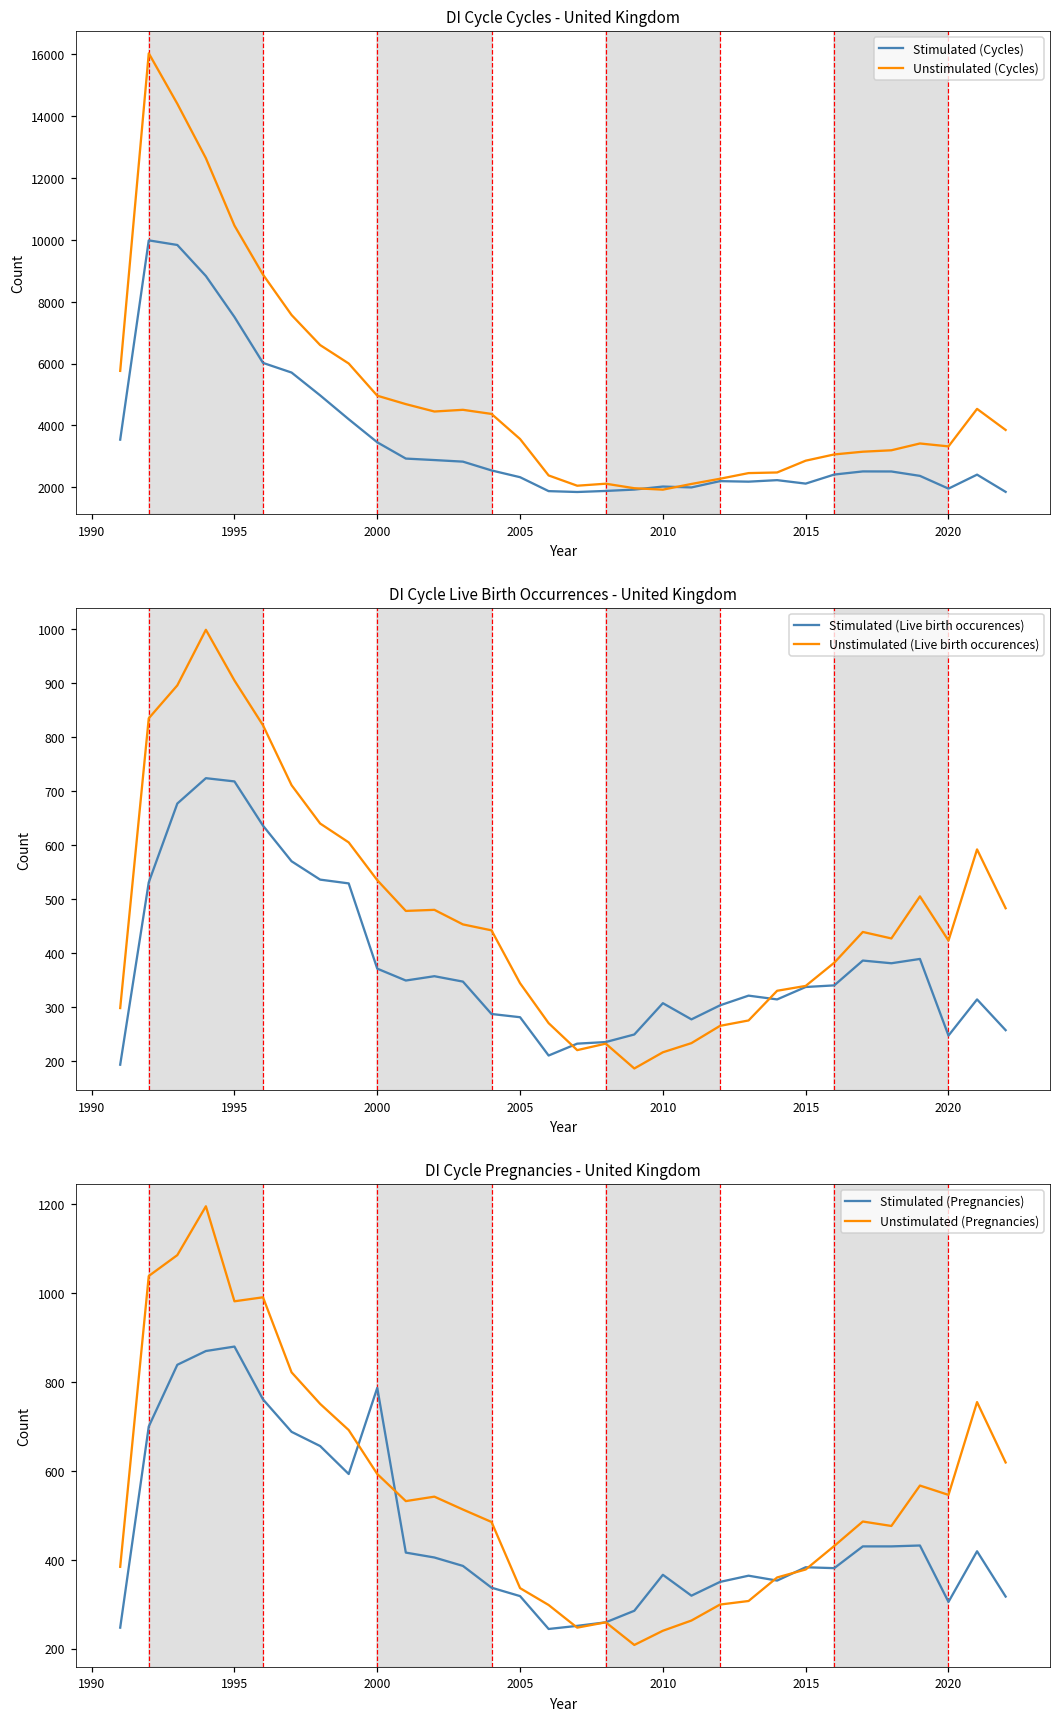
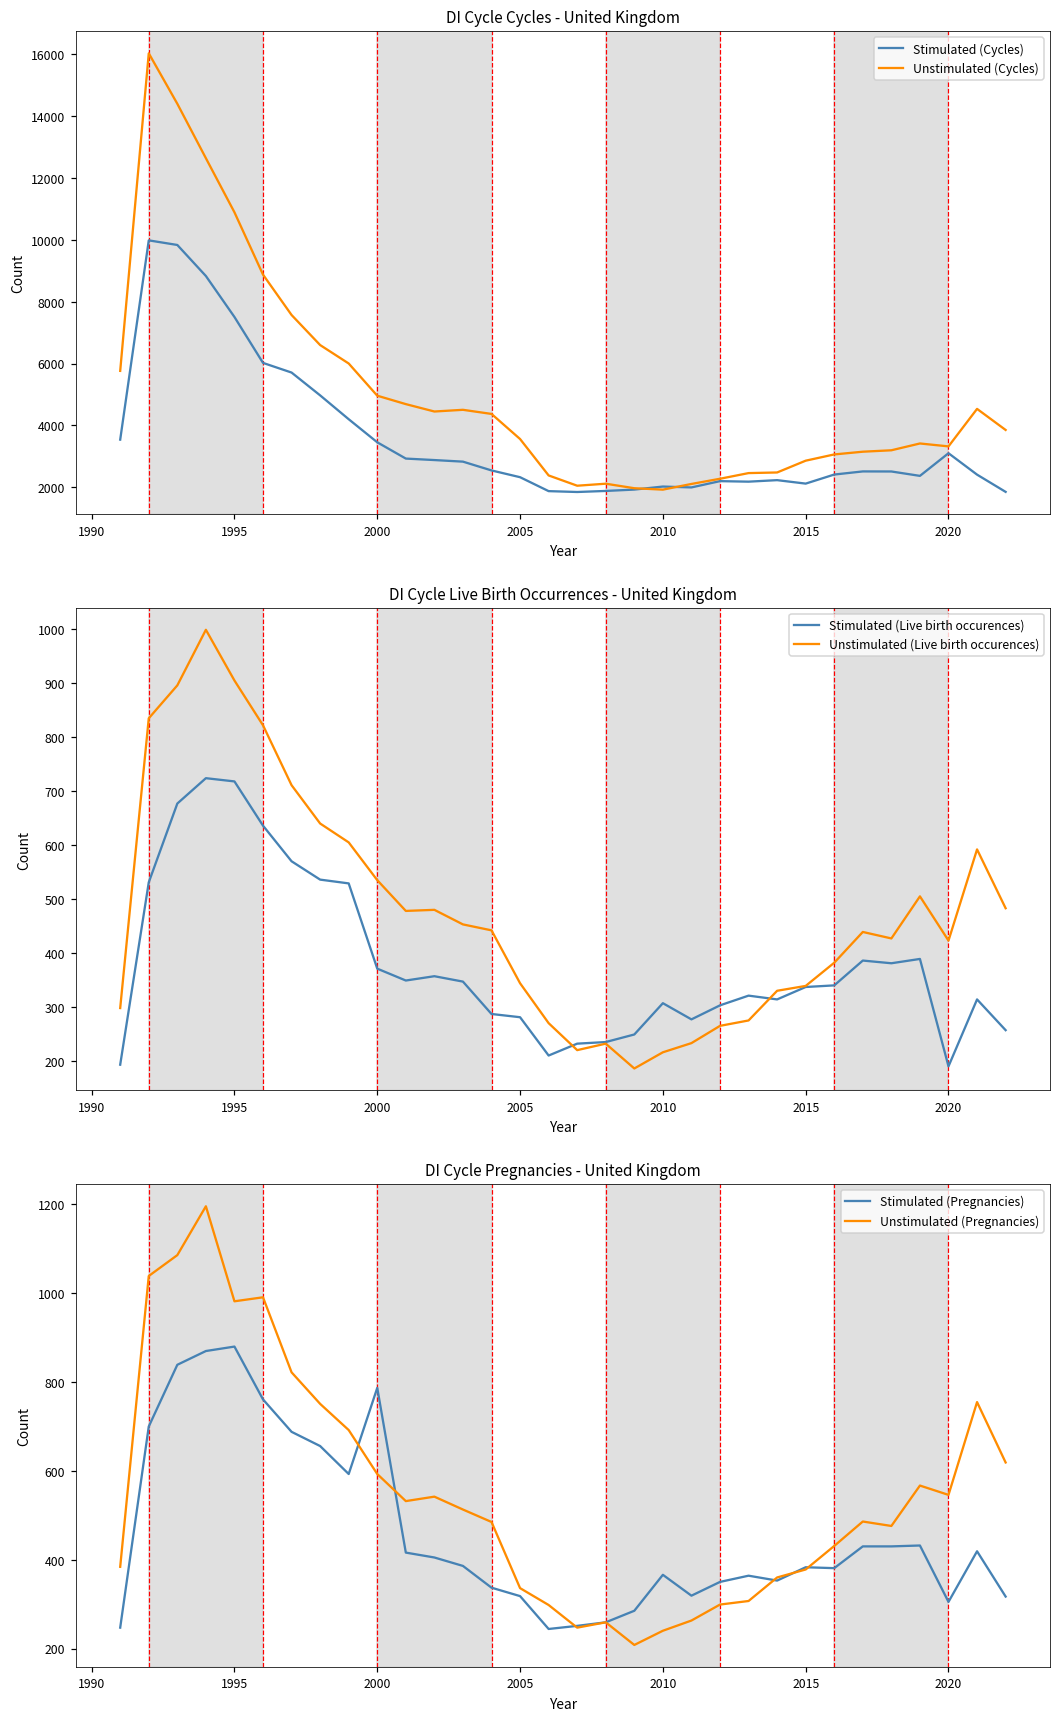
  {
    "DI Cycle Cycles - United Kingdom": {
      "Stimulated (Cycles)": {
        "1995": 7500,
        "2000": 3500,
        "2005": 2300,
        "2010": 2000,
        "2015": 2100,
-       "2020": 2000
+       "2020": 3100
      },
      "Unstimulated (Cycles)": {
-       "1995": 10500,
+       "1995": 10900,
        "2000": 5000,
        "2005": 3600,
        "2010": 1900,
        "2015": 2900,
        "2020": 3300
      }
    },
    "DI Cycle Live Birth Occurrences - United Kingdom": {
      "Stimulated (Live birth occurences)": {
        "1995": 720,
        "2000": 370,
        "2005": 280,
        "2010": 310,
-       "2020": 250
+       "2020": 190
      },
      "Unstimulated (Live birth occurences)": {
        "1995": 910,
        "2000": 540,
        "2005": 340,
        "2010": 220,
        "2020": 420
      }
    },
    "DI Cycle Pregnancies - United Kingdom": {
      "Stimulated (Pregnancies)": {
        "1995": 880,
        "2000": 790,
        "2005": 320,
        "2010": 370,
        "2020": 310
      },
      "Unstimulated (Pregnancies)": {
        "1995": 980,
        "2000": 590,
        "2005": 340,
        "2010": 240,
        "2020": 550
      }
    }
  }
